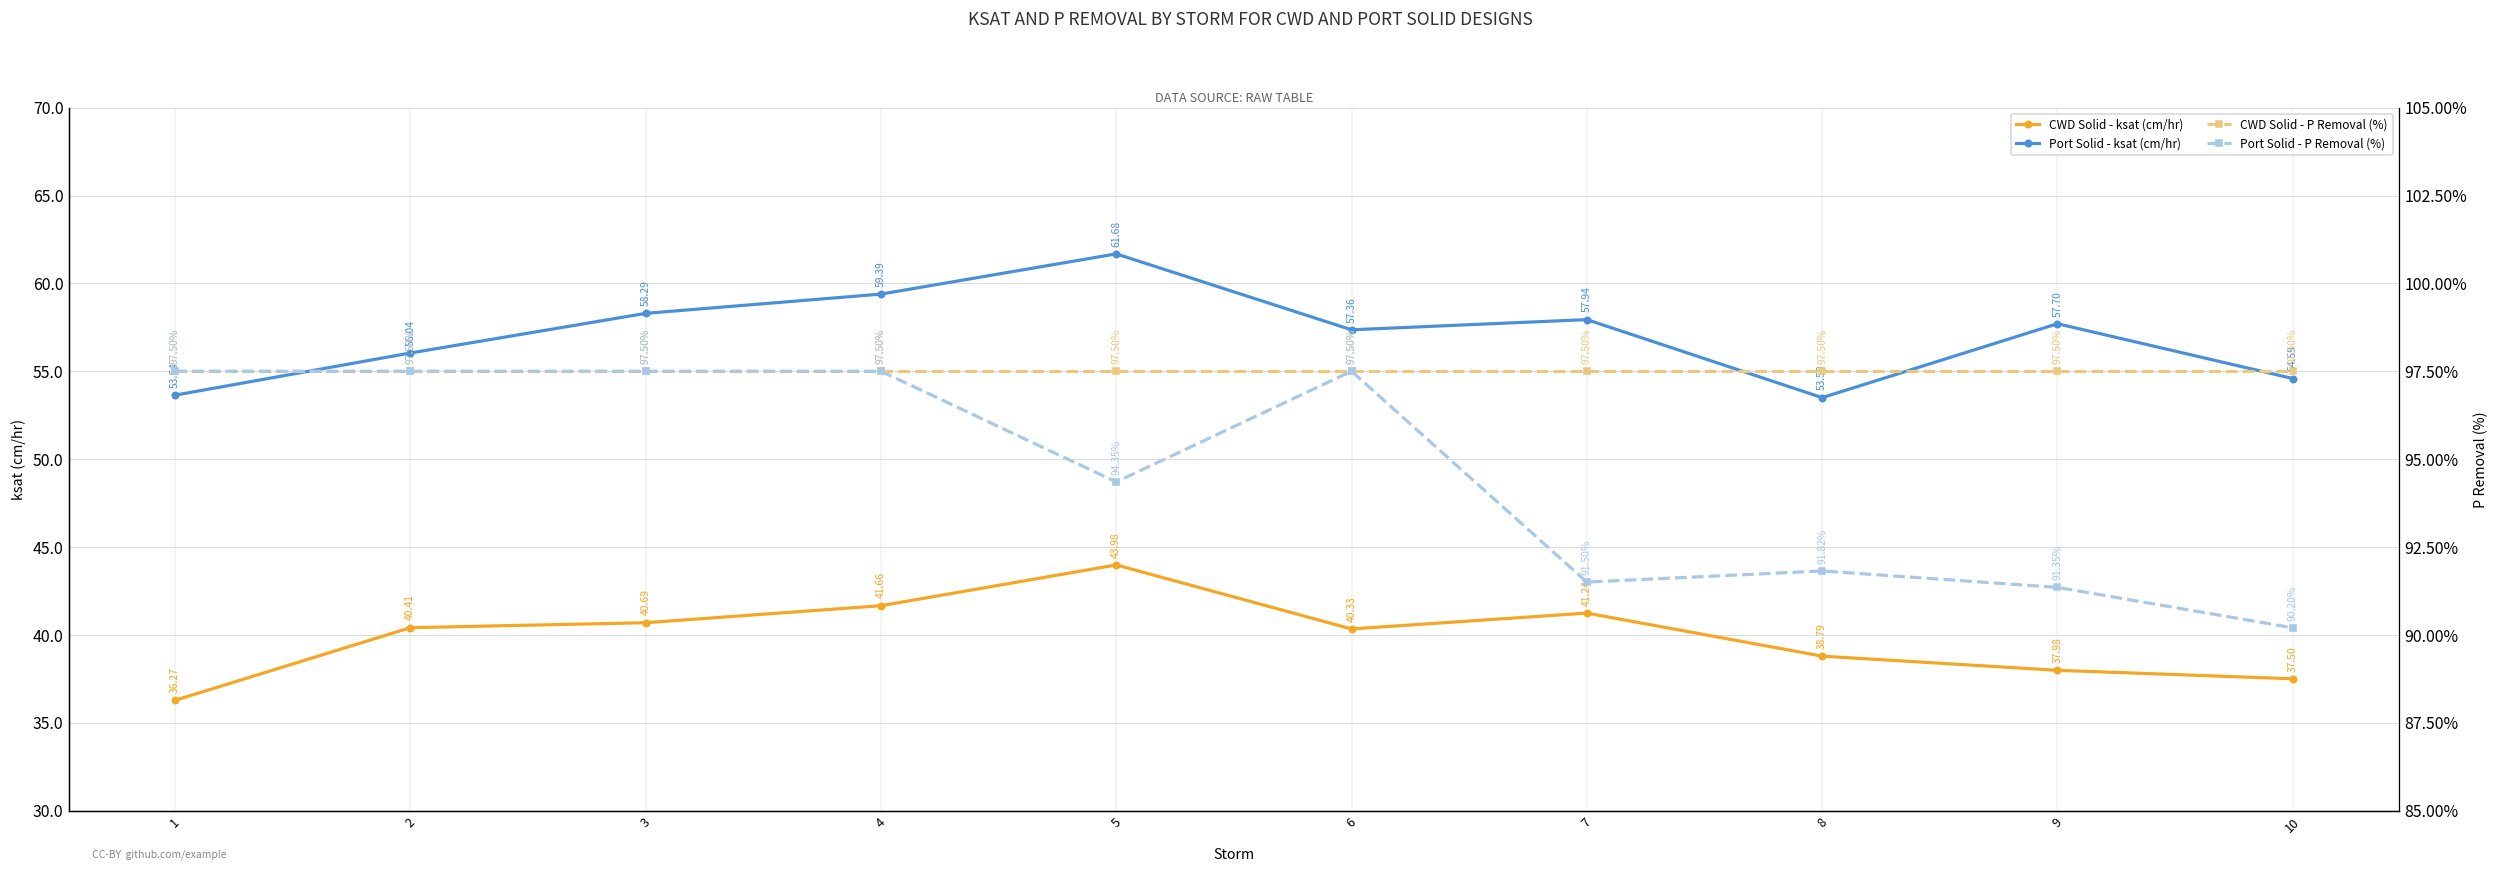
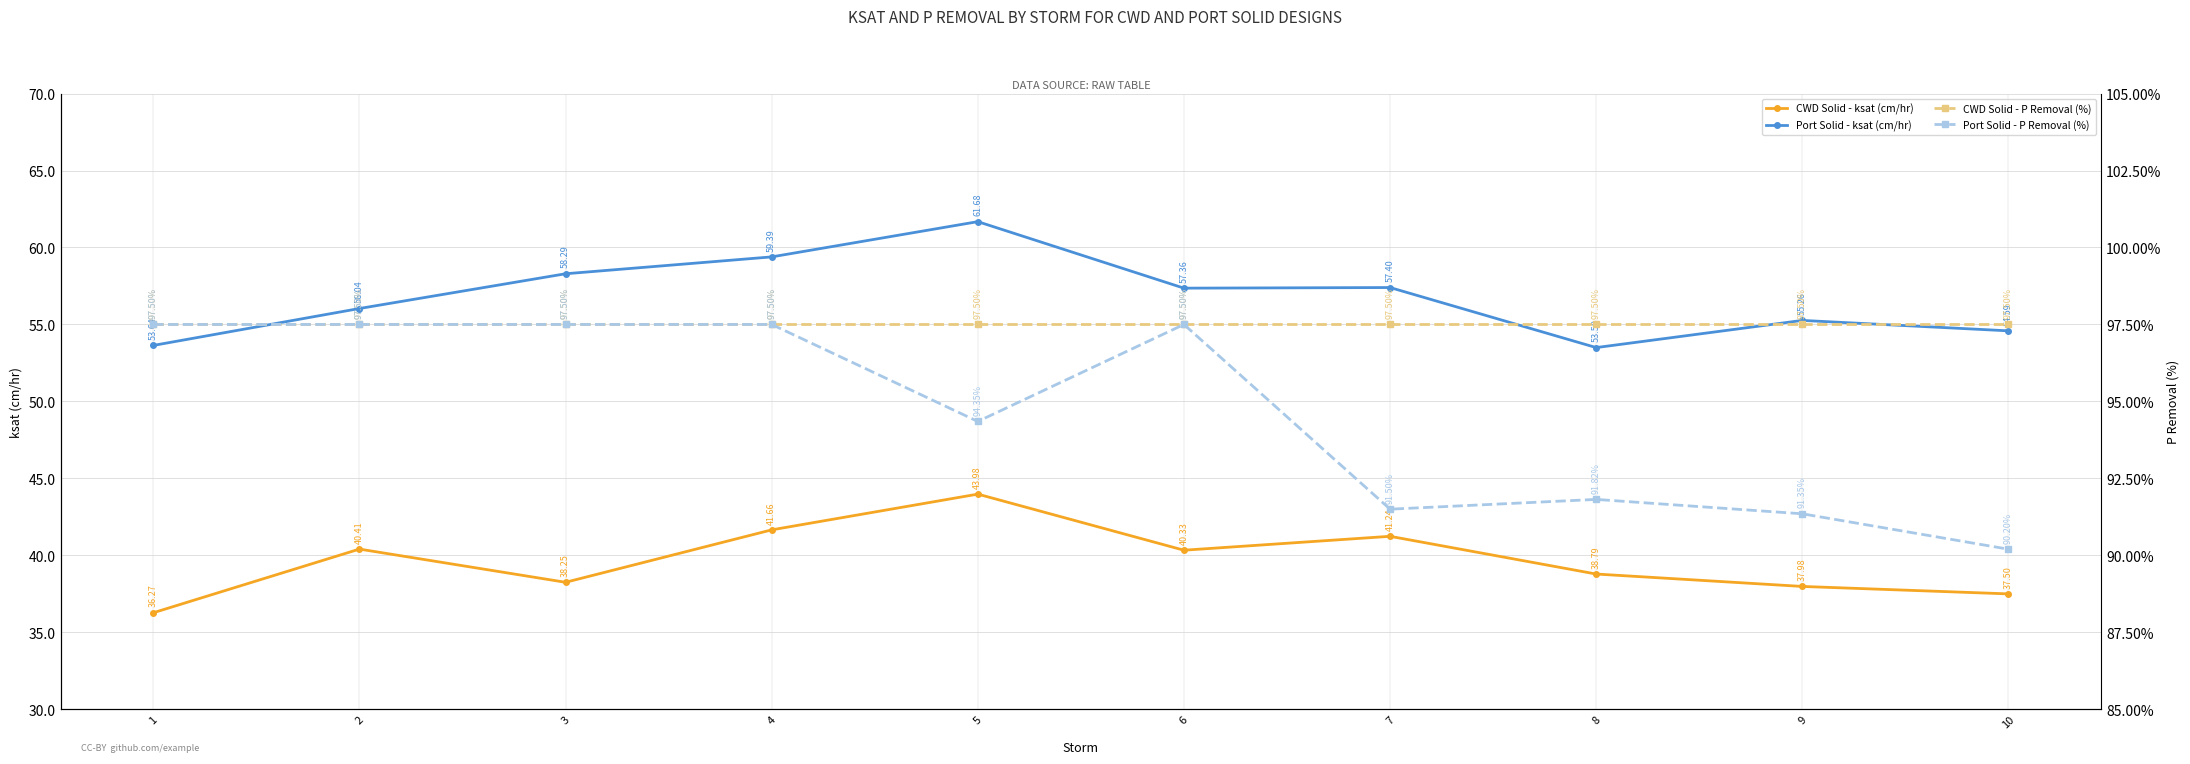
  {
    "CWD Solid - ksat (cm/hr)": {
      "1": "36.27",
      "2": "40.41",
-     "3": "40.69",
+     "3": "38.25",
      "4": "41.66",
      "5": "43.98",
      "6": "40.33",
      "8": "38.79",
      "9": "37.98",
      "10": "37.50"
    },
    "Port Solid - ksat (cm/hr)": {
      "3": "58.29",
      "4": "59.39",
      "5": "61.68",
      "6": "57.36",
-     "7": "57.94",
-     "9": "57.70"
+     "7": "57.40",
+     "9": "55.26"
    },
    "CWD Solid - P Removal (%)": {
      "5": "97.50%",
      "8": "97.50%"
    },
    "Port Solid - P Removal (%)": {
      "5": "94.35%",
      "7": "91.50%",
      "8": "91.82%",
      "9": "91.35%",
      "10": "90.20%"
    }
  }
